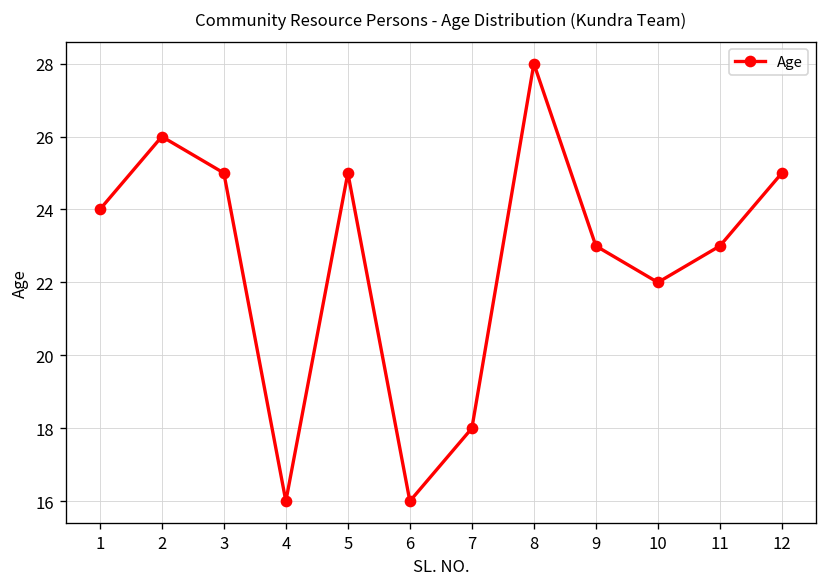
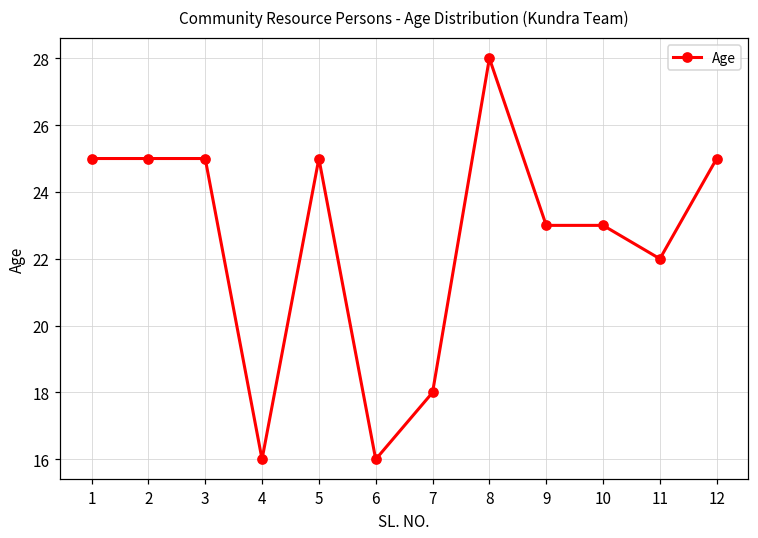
  {
-   "1": 24,
-   "2": 26,
+   "1": 25,
+   "2": 25,
    "3": 25,
    "4": 16,
    "5": 25,
    "6": 16,
    "7": 18,
    "8": 28,
    "9": 23,
-   "10": 22,
-   "11": 23,
+   "10": 23,
+   "11": 22,
    "12": 25
  }
